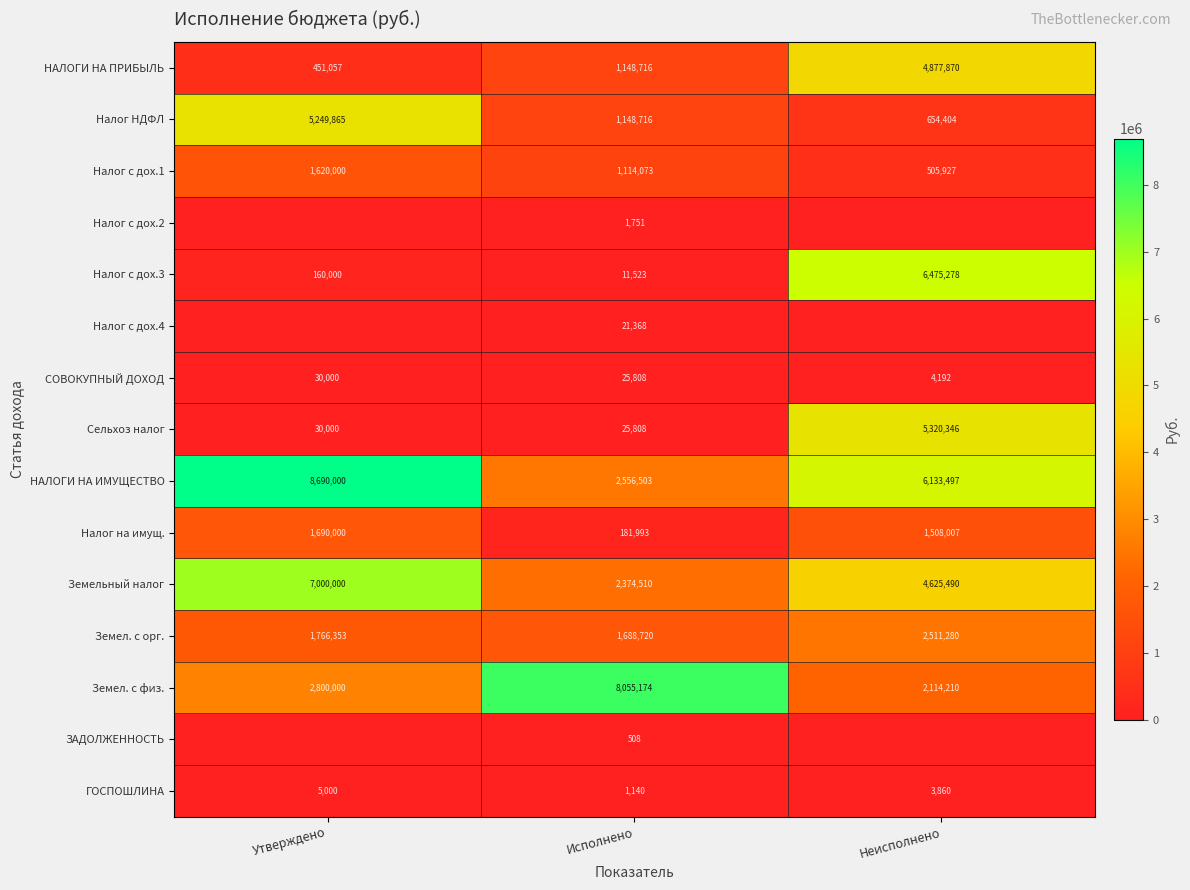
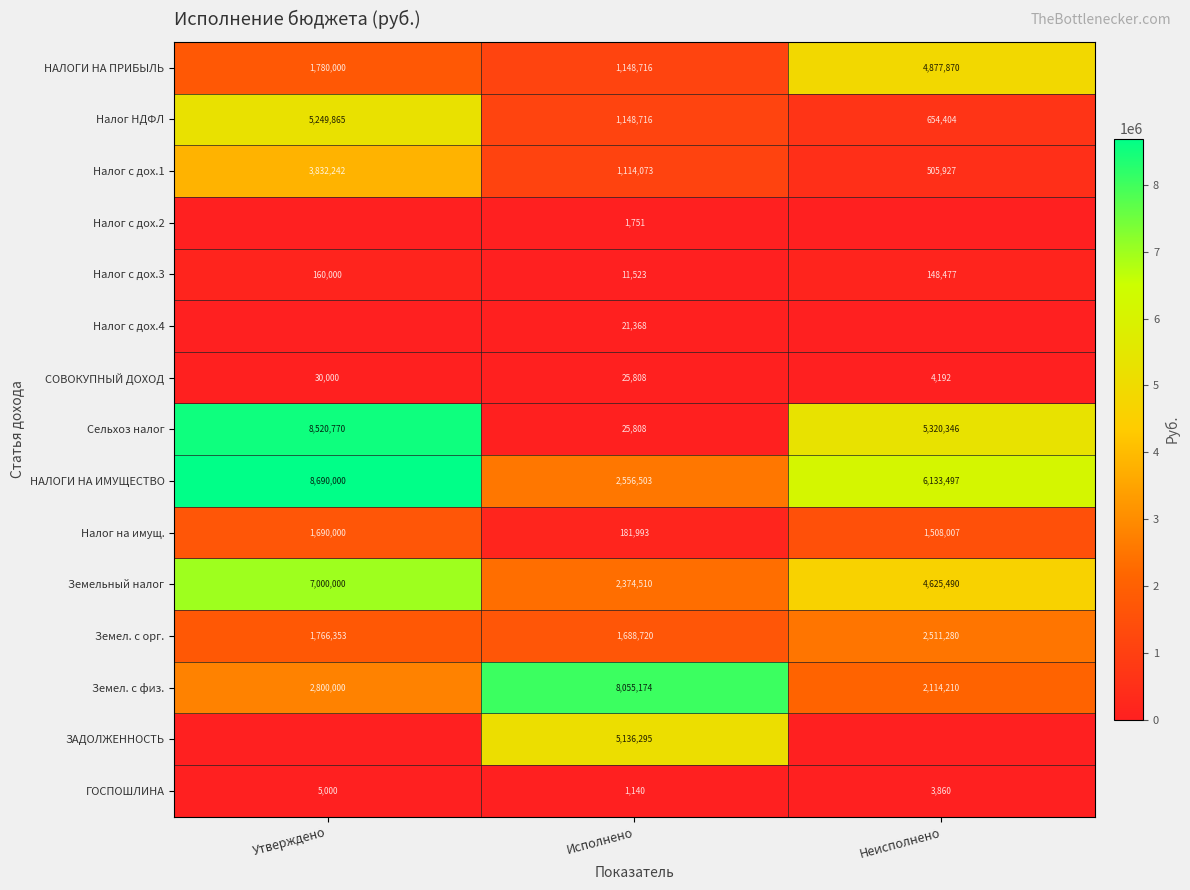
  {
    "НАЛОГИ НА ПРИБЫЛЬ": {
-     "Утверждено": "451,057",
+     "Утверждено": "1,780,000",
      "Исполнено": "1,148,716",
      "Неисполнено": "4,877,870"
    },
    "Налог НДФЛ": {
      "Утверждено": "5,249,865",
      "Исполнено": "1,148,716",
      "Неисполнено": "654,404"
    },
    "Налог с дох.1": {
-     "Утверждено": "1,620,000",
+     "Утверждено": "3,832,242",
      "Исполнено": "1,114,073",
      "Неисполнено": "505,927"
    },
    "Налог с дох.2": {
      "Исполнено": "1,751"
    },
    "Налог с дох.3": {
      "Утверждено": "160,000",
      "Исполнено": "11,523",
-     "Неисполнено": "6,475,278"
+     "Неисполнено": "148,477"
    },
    "Налог с дох.4": {
      "Исполнено": "21,368"
    },
    "СОВОКУПНЫЙ ДОХОД": {
      "Утверждено": "30,000",
      "Исполнено": "25,808",
      "Неисполнено": "4,192"
    },
    "Сельхоз налог": {
-     "Утверждено": "30,000",
+     "Утверждено": "8,520,770",
      "Исполнено": "25,808",
      "Неисполнено": "5,320,346"
    },
    "НАЛОГИ НА ИМУЩЕСТВО": {
      "Утверждено": "8,690,000",
      "Исполнено": "2,556,503",
      "Неисполнено": "6,133,497"
    },
    "Налог на имущ.": {
      "Утверждено": "1,690,000",
      "Исполнено": "181,993",
      "Неисполнено": "1,508,007"
    },
    "Земельный налог": {
      "Утверждено": "7,000,000",
      "Исполнено": "2,374,510",
      "Неисполнено": "4,625,490"
    },
    "Земел. с орг.": {
      "Утверждено": "1,766,353",
      "Исполнено": "1,688,720",
      "Неисполнено": "2,511,280"
    },
    "Земел. с физ.": {
      "Утверждено": "2,800,000",
      "Исполнено": "8,055,174",
      "Неисполнено": "2,114,210"
    },
    "ЗАДОЛЖЕННОСТЬ": {
-     "Исполнено": "508"
+     "Исполнено": "5,136,295"
    },
    "ГОСПОШЛИНА": {
      "Утверждено": "5,000",
      "Исполнено": "1,140",
      "Неисполнено": "3,860"
    }
  }
